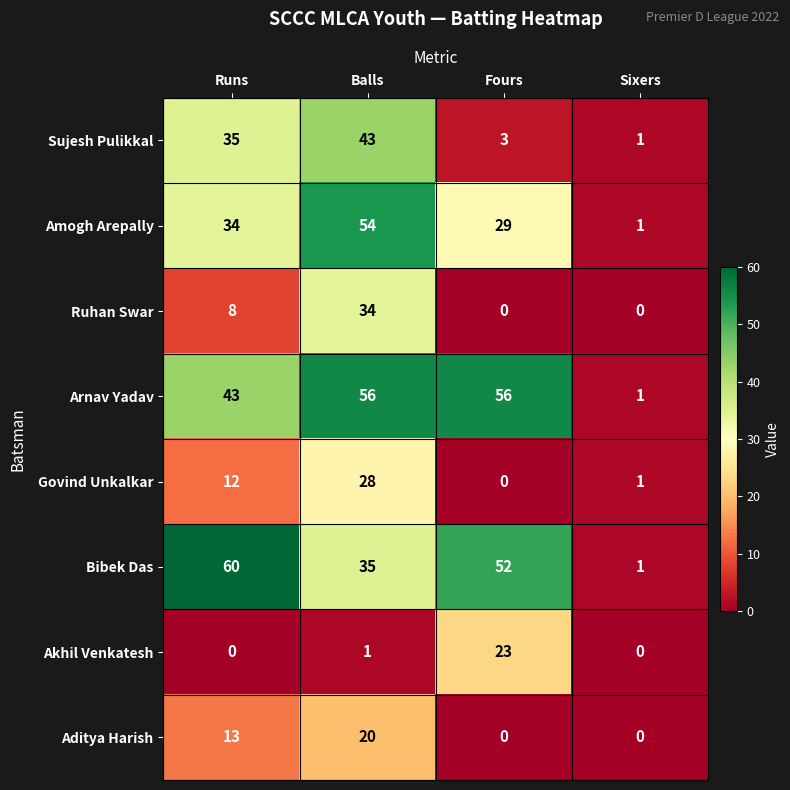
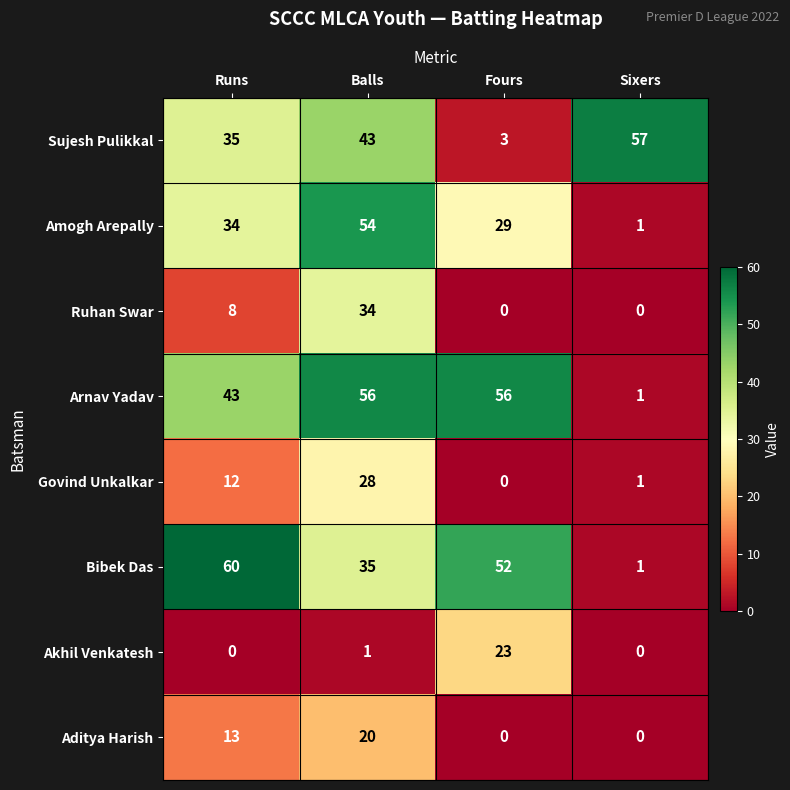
  {
    "Sujesh Pulikkal": {
      "Runs": 35,
      "Balls": 43,
      "Fours": 3,
-     "Sixers": 1
+     "Sixers": 57
    },
    "Amogh Arepally": {
      "Runs": 34,
      "Balls": 54,
      "Fours": 29,
      "Sixers": 1
    },
    "Ruhan Swar": {
      "Runs": 8,
      "Balls": 34,
      "Fours": 0,
      "Sixers": 0
    },
    "Arnav Yadav": {
      "Runs": 43,
      "Balls": 56,
      "Fours": 56,
      "Sixers": 1
    },
    "Govind Unkalkar": {
      "Runs": 12,
      "Balls": 28,
      "Fours": 0,
      "Sixers": 1
    },
    "Bibek Das": {
      "Runs": 60,
      "Balls": 35,
      "Fours": 52,
      "Sixers": 1
    },
    "Akhil Venkatesh": {
      "Runs": 0,
      "Balls": 1,
      "Fours": 23,
      "Sixers": 0
    },
    "Aditya Harish": {
      "Runs": 13,
      "Balls": 20,
      "Fours": 0,
      "Sixers": 0
    }
  }
